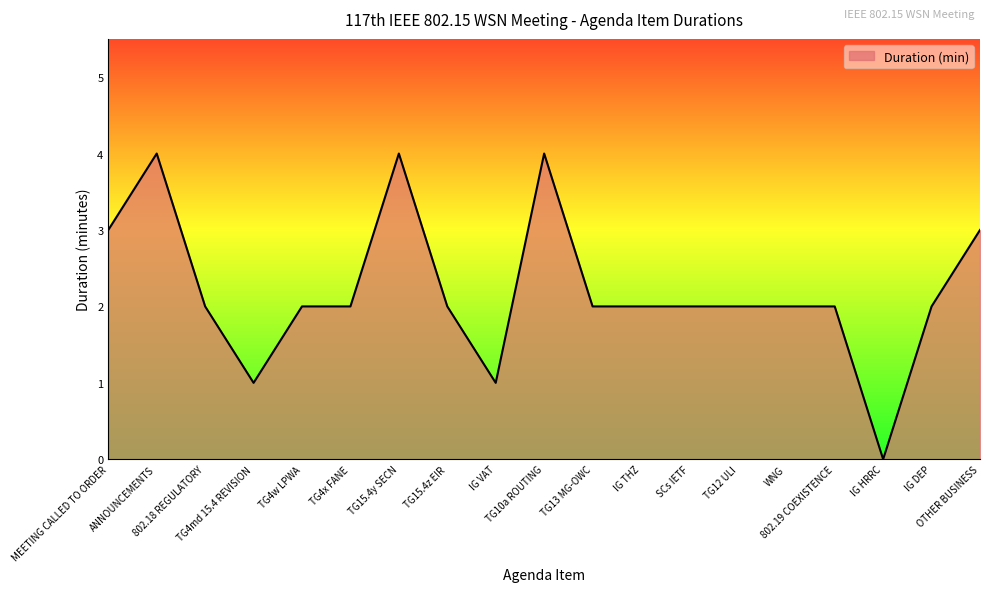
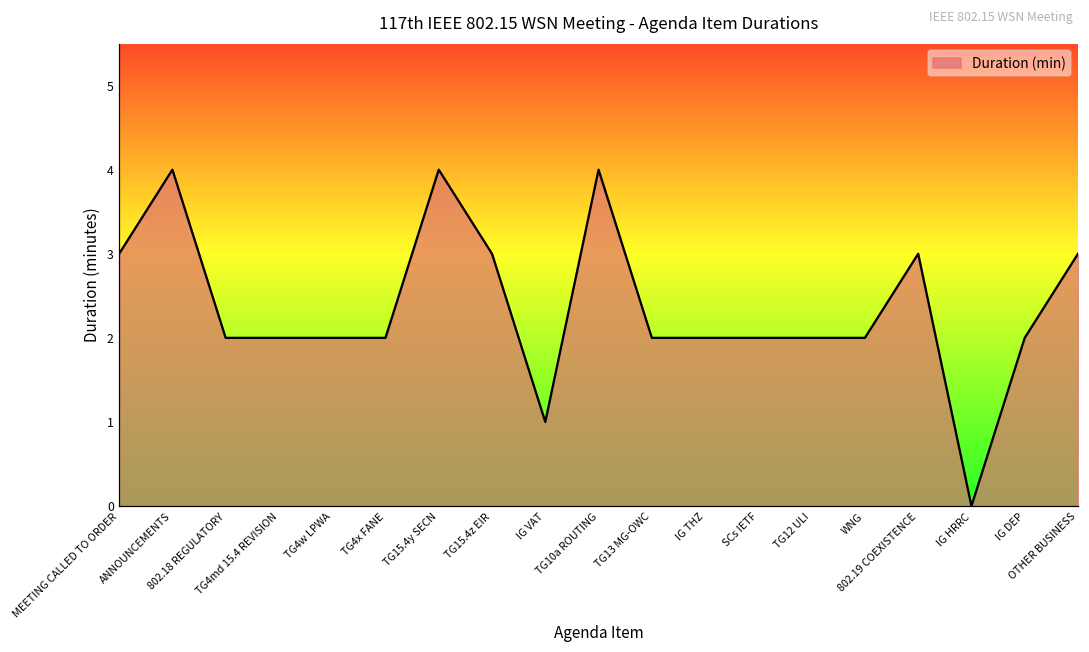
  {
    "MEETING CALLED TO ORDER": 3,
    "ANNOUNCEMENTS": 4,
    "802.18 REGULATORY": 2,
-   "TG4md 15.4 REVISION": 1,
+   "TG4md 15.4 REVISION": 2,
    "TG4w LPWA": 2,
    "TG4x FANE": 2,
    "TG15.4y SECN": 4,
-   "TG15.4z EIR": 2,
+   "TG15.4z EIR": 3,
    "IG VAT": 1,
    "TG10a ROUTING": 4,
    "TG13 MG-OWC": 2,
    "IG THZ": 2,
    "SCs IETF": 2,
    "TG12 ULI": 2,
    "WNG": 2,
-   "802.19 COEXISTENCE": 2,
+   "802.19 COEXISTENCE": 3,
    "IG HRRC": 0,
    "IG DEP": 2,
    "OTHER BUSINESS": 3
  }
